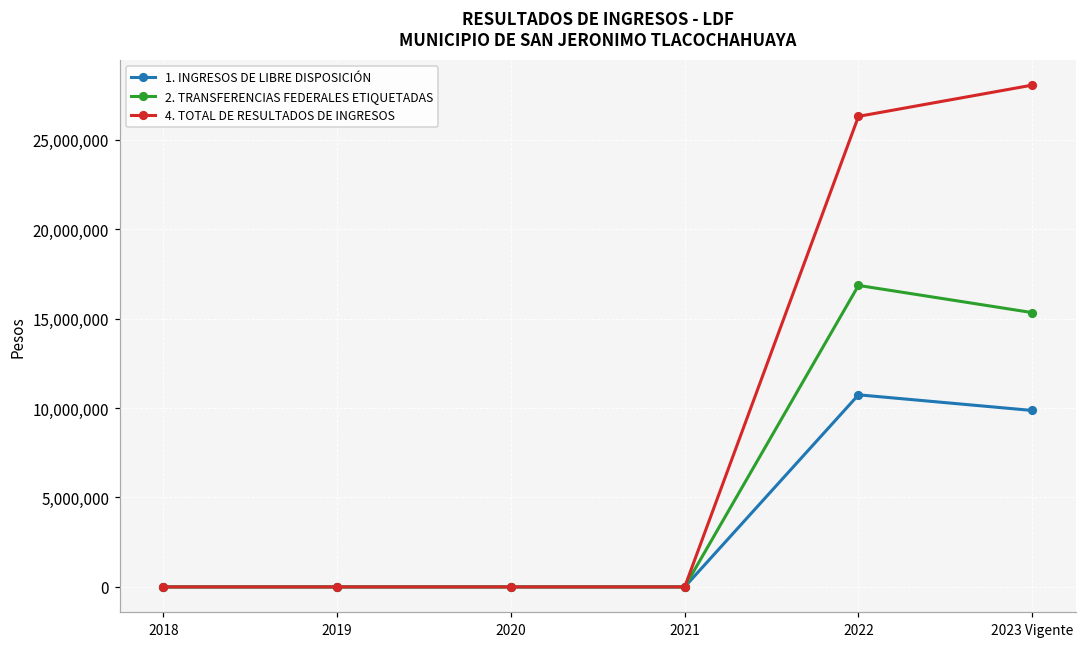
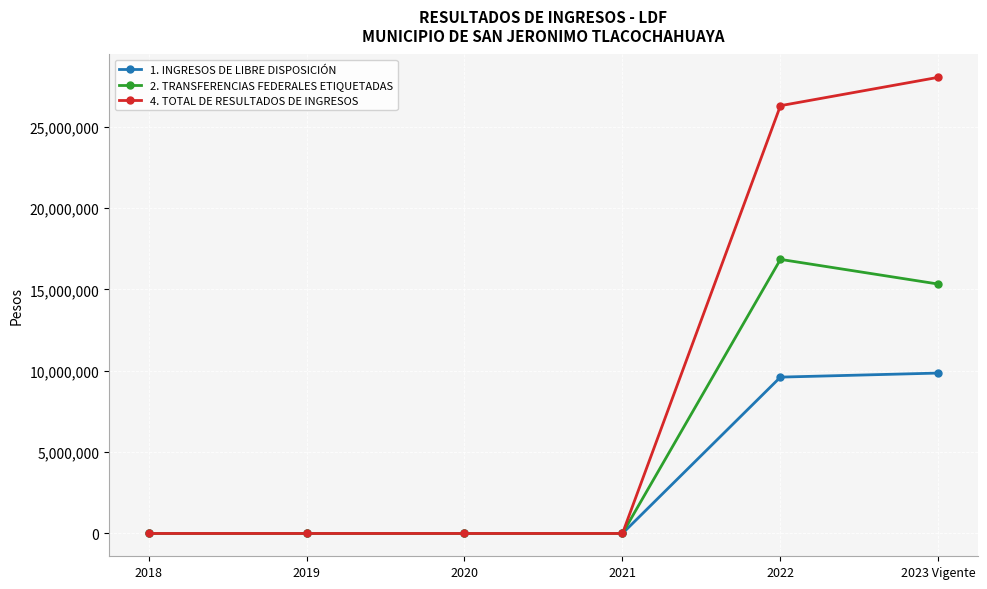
  {
    "1. INGRESOS DE LIBRE DISPOSICIÓN": {
-     "2022": "10,700,000",
+     "2022": "9,600,000",
      "2023 Vigente": "9,900,000"
    },
    "2. TRANSFERENCIAS FEDERALES ETIQUETADAS": {
      "2022": "16,800,000",
      "2023 Vigente": "15,300,000"
    },
    "4. TOTAL DE RESULTADOS DE INGRESOS": {
      "2022": "26,300,000",
      "2023 Vigente": "28,000,000"
    }
  }
